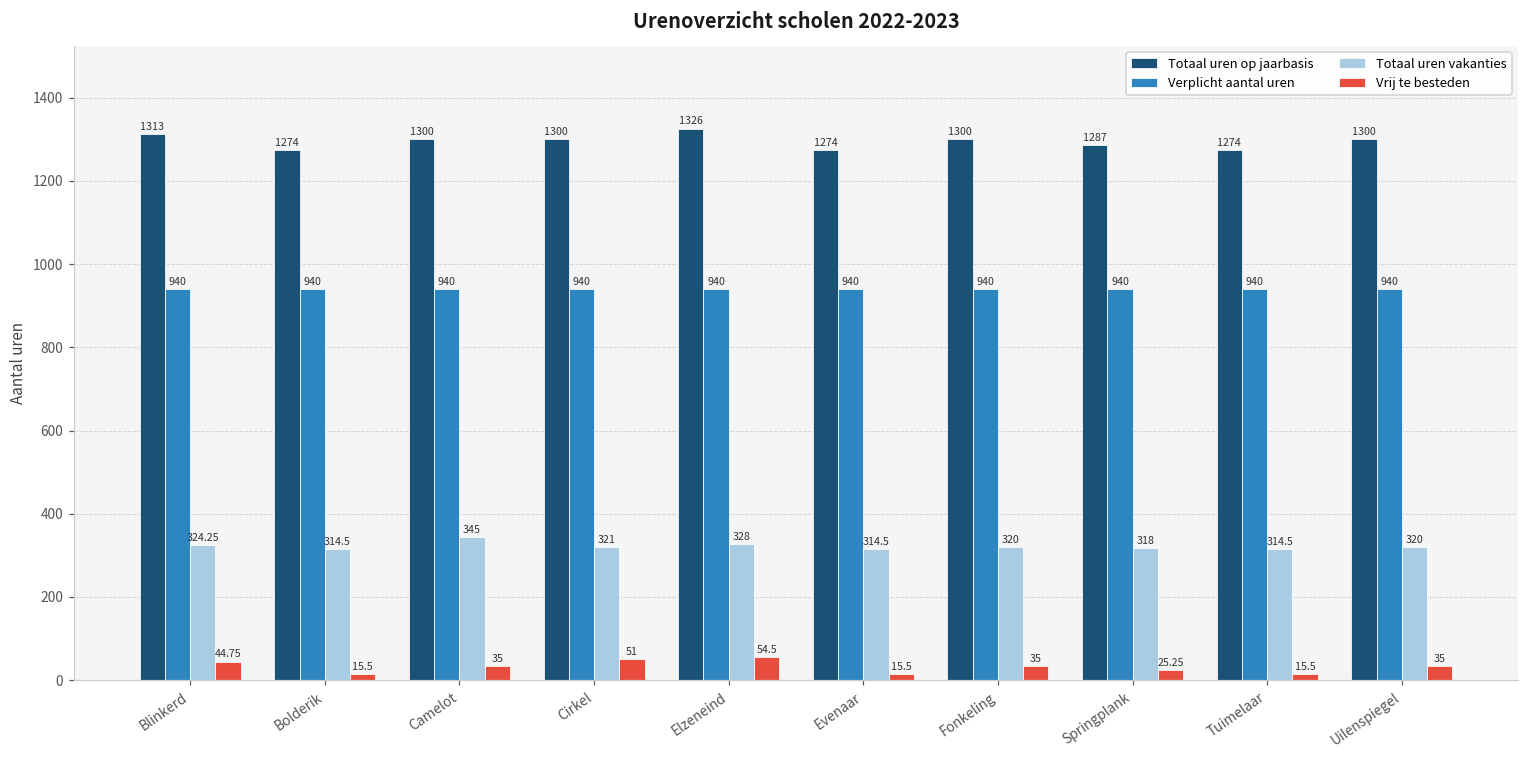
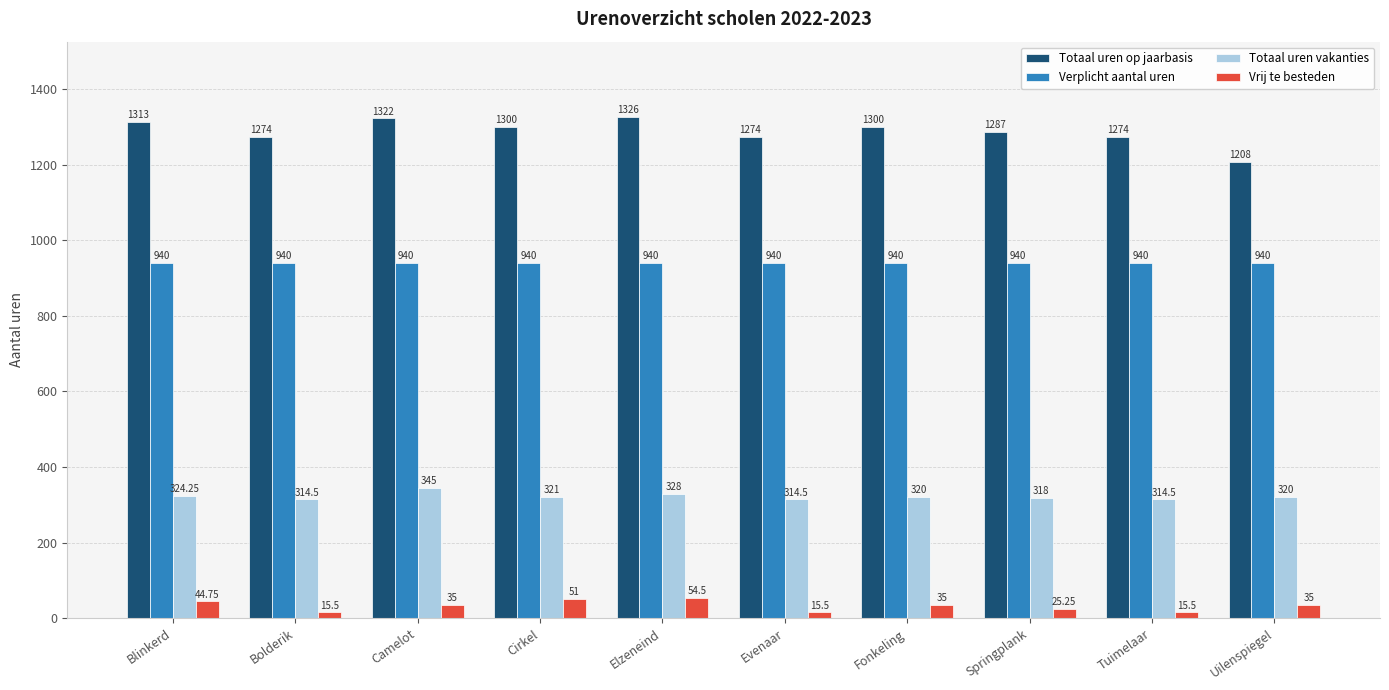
  {
    "Totaal uren op jaarbasis": {
      "Blinkerd": 1313,
      "Bolderik": 1274,
-     "Camelot": 1300,
+     "Camelot": 1322,
      "Cirkel": 1300,
      "Elzeneind": 1326,
      "Evenaar": 1274,
      "Fonkeling": 1300,
      "Springplank": 1287,
      "Tuimelaar": 1274,
-     "Uilenspiegel": 1300
+     "Uilenspiegel": 1208
    },
    "Verplicht aantal uren": {
      "Blinkerd": 940,
      "Bolderik": 940,
      "Camelot": 940,
      "Cirkel": 940,
      "Elzeneind": 940,
      "Evenaar": 940,
      "Fonkeling": 940,
      "Springplank": 940,
      "Tuimelaar": 940,
      "Uilenspiegel": 940
    },
    "Totaal uren vakanties": {
      "Blinkerd": 324.25,
      "Bolderik": 314.5,
      "Camelot": 345,
      "Cirkel": 321,
      "Elzeneind": 328,
      "Evenaar": 314.5,
      "Fonkeling": 320,
      "Springplank": 318,
      "Tuimelaar": 314.5,
      "Uilenspiegel": 320
    },
    "Vrij te besteden": {
      "Blinkerd": 44.75,
      "Bolderik": 15.5,
      "Camelot": 35,
      "Cirkel": 51,
      "Elzeneind": 54.5,
      "Evenaar": 15.5,
      "Fonkeling": 35,
      "Springplank": 25.25,
      "Tuimelaar": 15.5,
      "Uilenspiegel": 35
    }
  }
